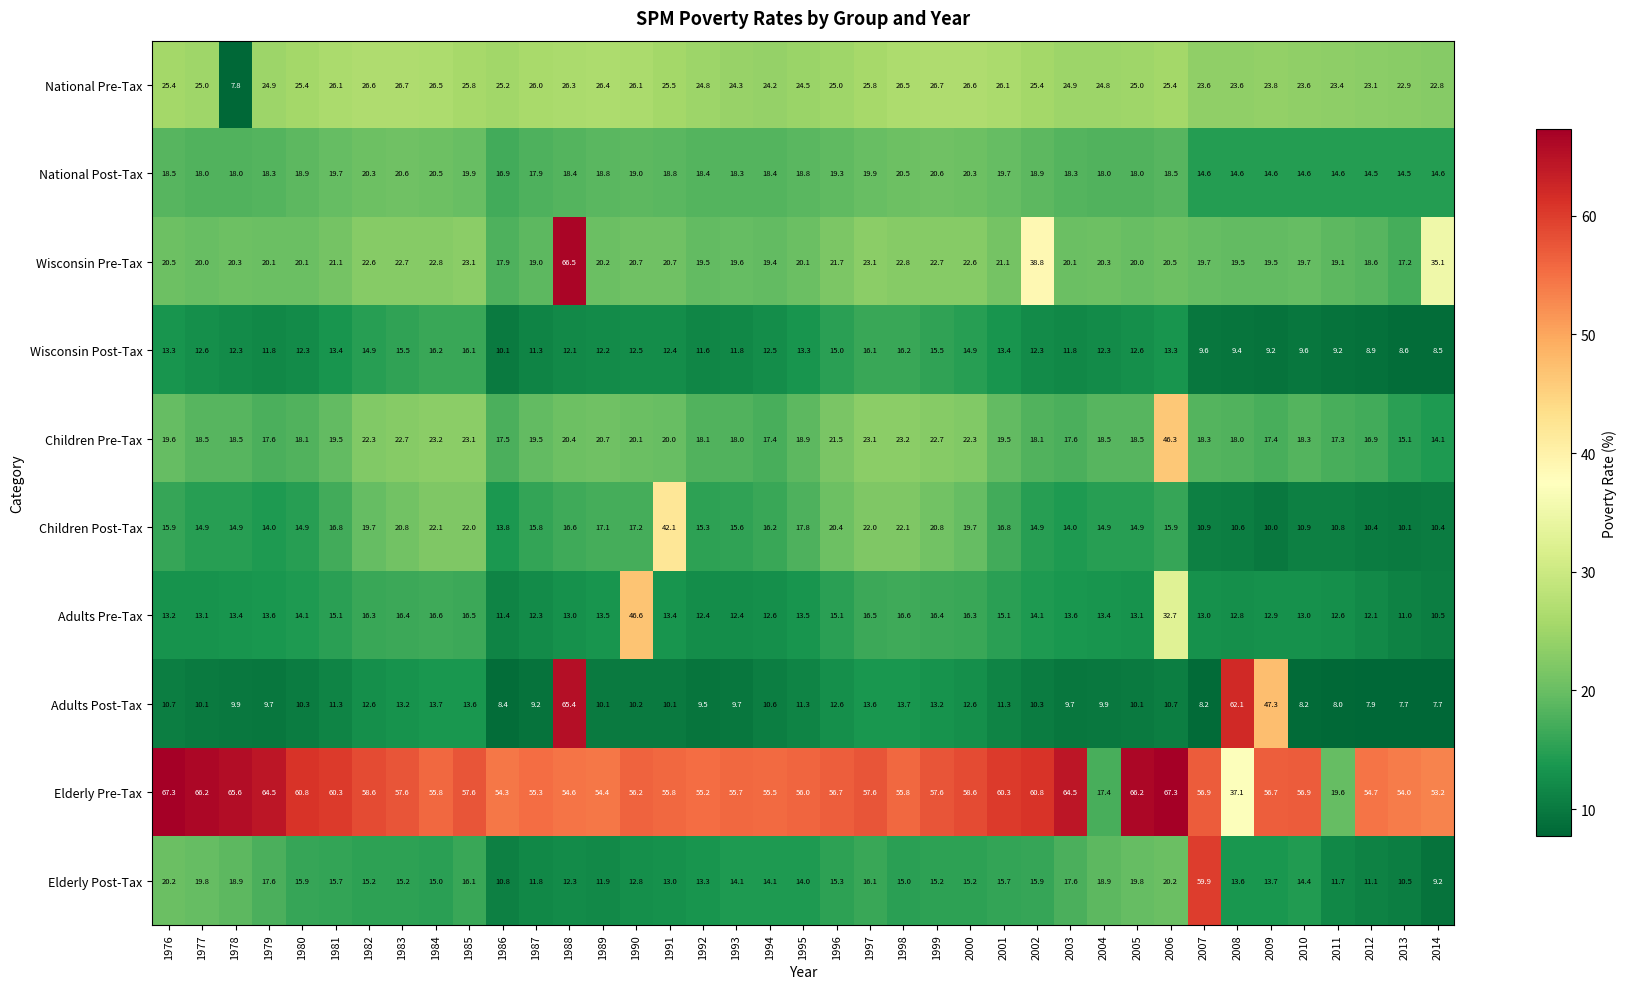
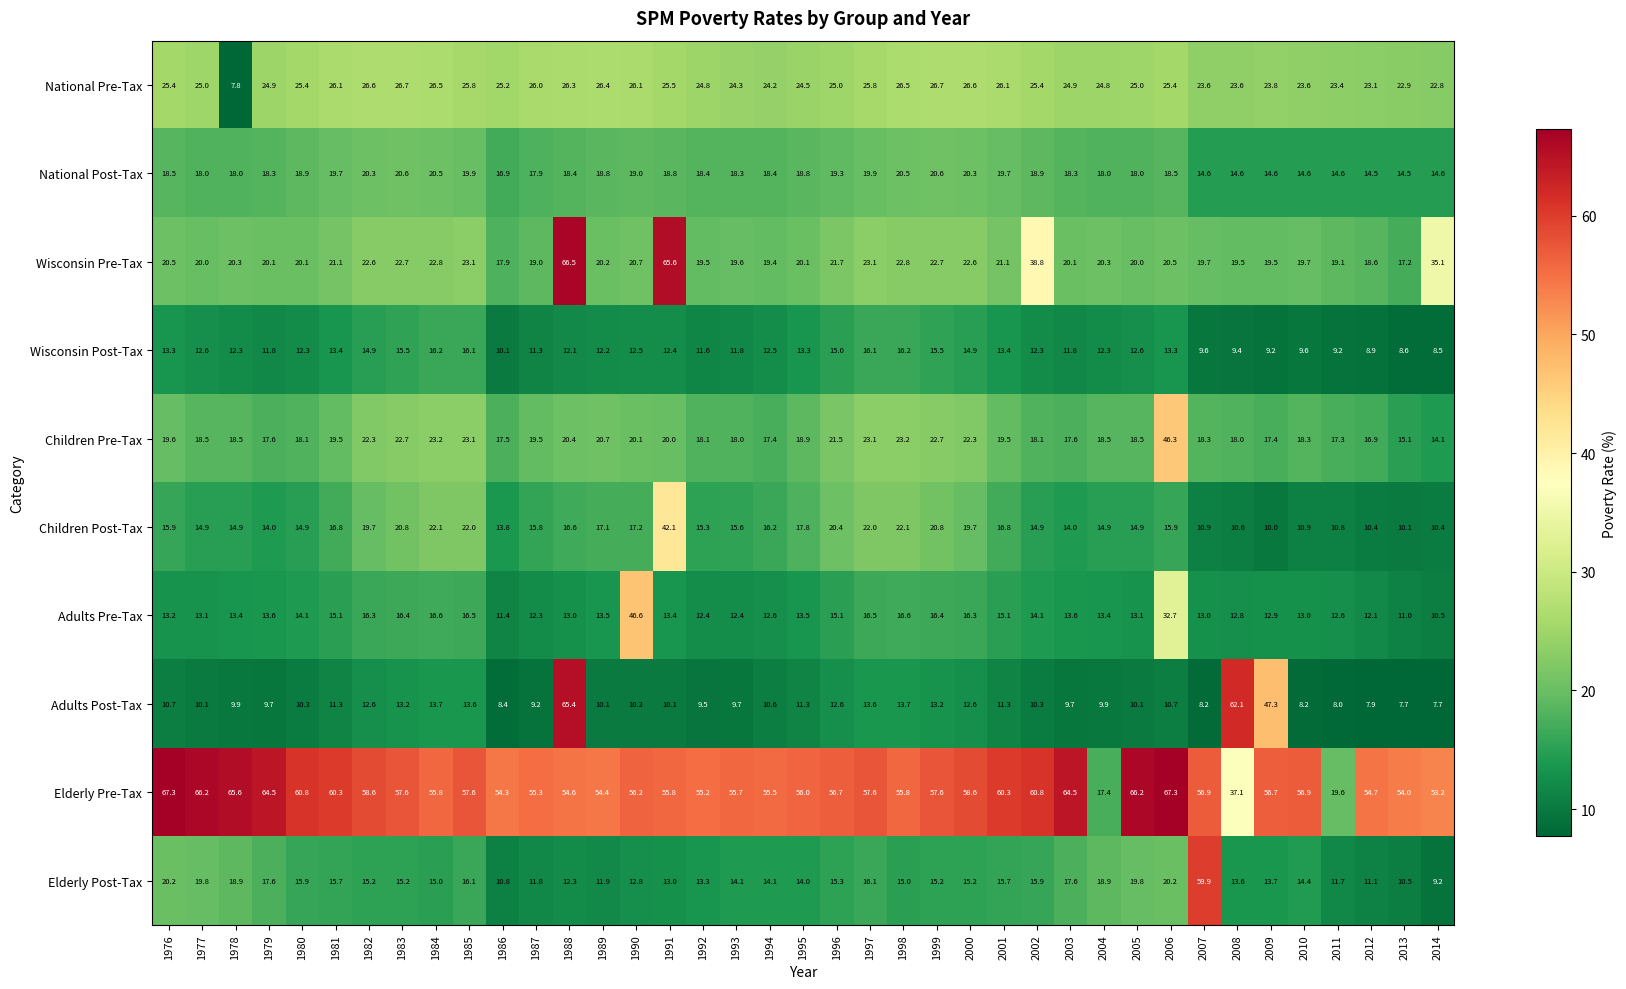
  {
    "Wisconsin Pre-Tax": {
      "1976": 20.5,
      "1977": 20.0,
      "1978": 20.3,
      "1979": 20.1,
      "1980": 20.1,
      "1981": 21.1,
      "1982": 22.6,
      "1983": 22.7,
      "1984": 22.8,
      "1985": 23.1,
      "1986": 17.9,
      "1987": 19.0,
      "1988": 66.5,
      "1989": 20.2,
      "1990": 20.7,
-     "1991": 20.7,
+     "1991": 65.6,
      "1992": 19.5,
      "1993": 19.6,
      "1994": 19.4,
      "1995": 20.1,
      "1996": 21.7,
      "1997": 23.1,
      "1998": 22.8,
      "1999": 22.7,
      "2000": 22.6,
      "2001": 21.1,
      "2002": 38.8,
      "2003": 20.1,
      "2004": 20.3,
      "2005": 20.0,
      "2006": 20.5,
      "2007": 19.7,
      "2008": 19.5,
      "2009": 19.5,
      "2010": 19.7,
      "2011": 19.1,
      "2012": 18.6,
      "2013": 17.2,
      "2014": 35.1
    }
  }
